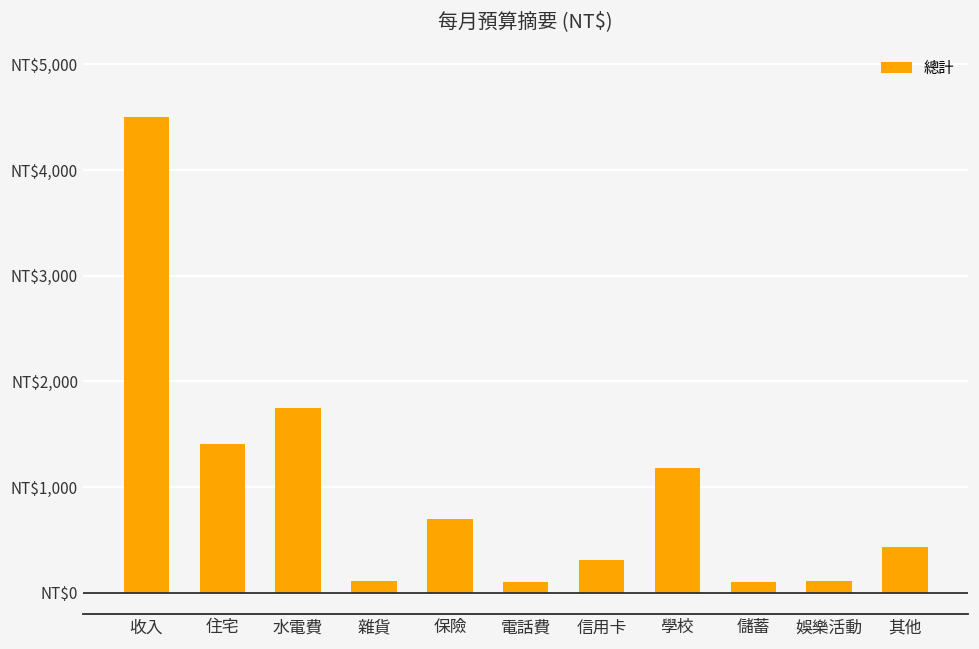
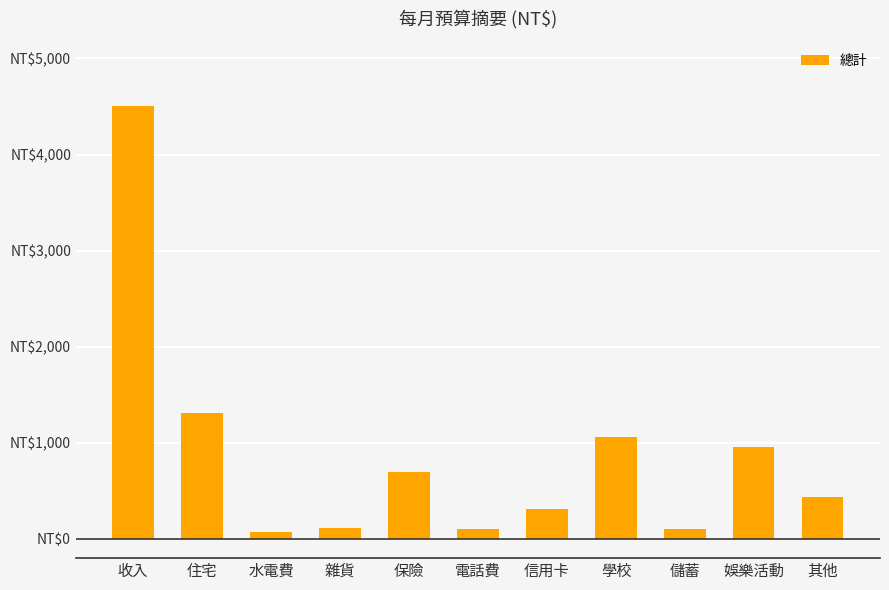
  {
    "收入": "NT$4,500",
-   "住宅": "NT$1,400",
-   "水電費": "NT$1,800",
+   "住宅": "NT$1,300",
+   "水電費": "NT$100",
    "雜貨": "NT$100",
    "保險": "NT$700",
    "電話費": "NT$100",
    "信用卡": "NT$300",
-   "學校": "NT$1,200",
+   "學校": "NT$1,100",
    "儲蓄": "NT$100",
-   "娛樂活動": "NT$100",
+   "娛樂活動": "NT$1,000",
    "其他": "NT$400"
  }
